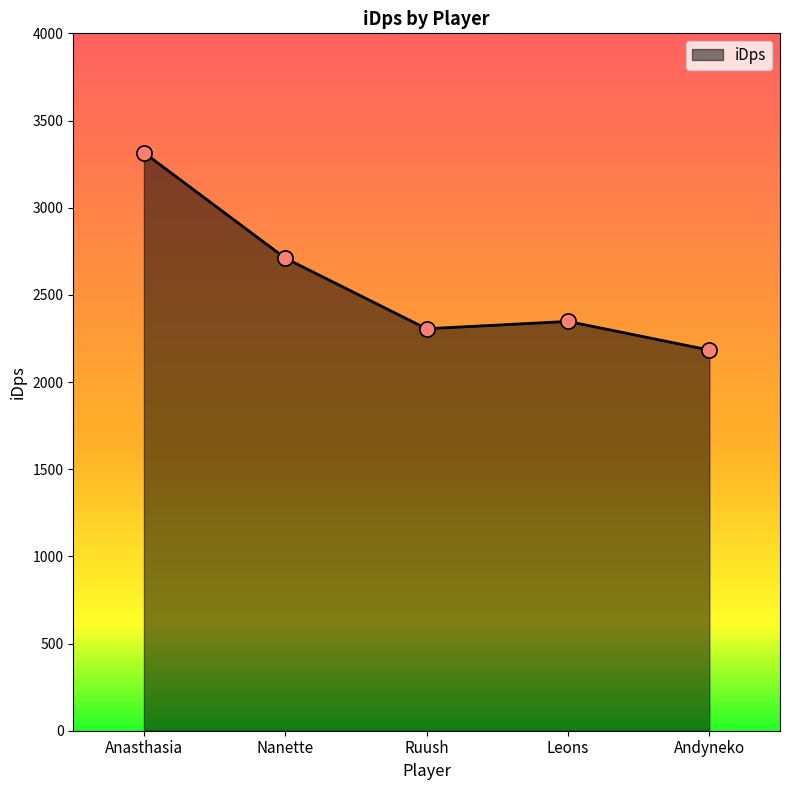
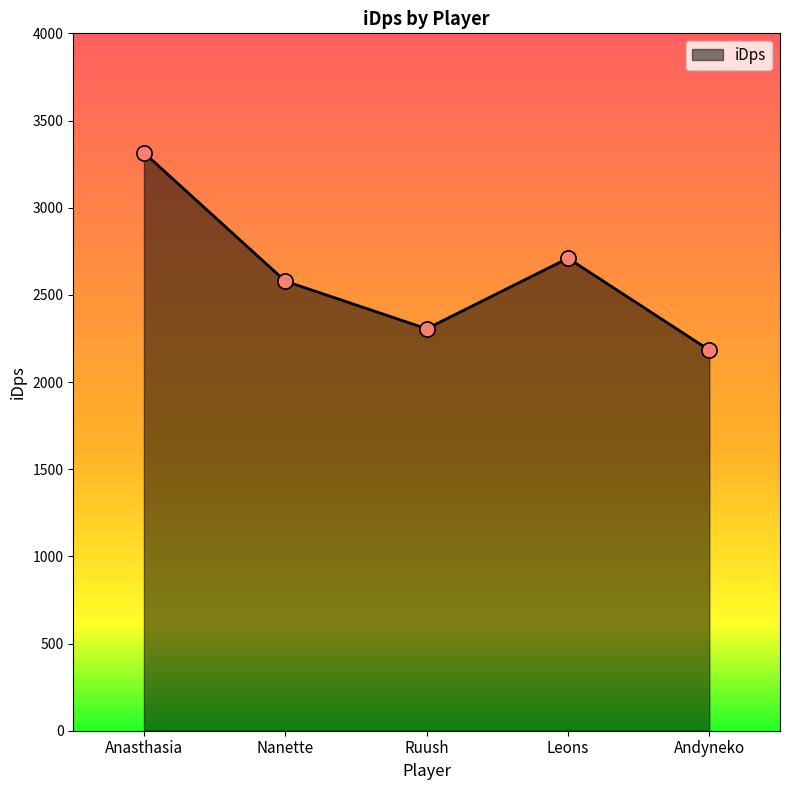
  {
    "Anasthasia": 3320,
-   "Nanette": 2710,
+   "Nanette": 2580,
    "Ruush": 2310,
-   "Leons": 2350,
+   "Leons": 2710,
    "Andyneko": 2180
  }
